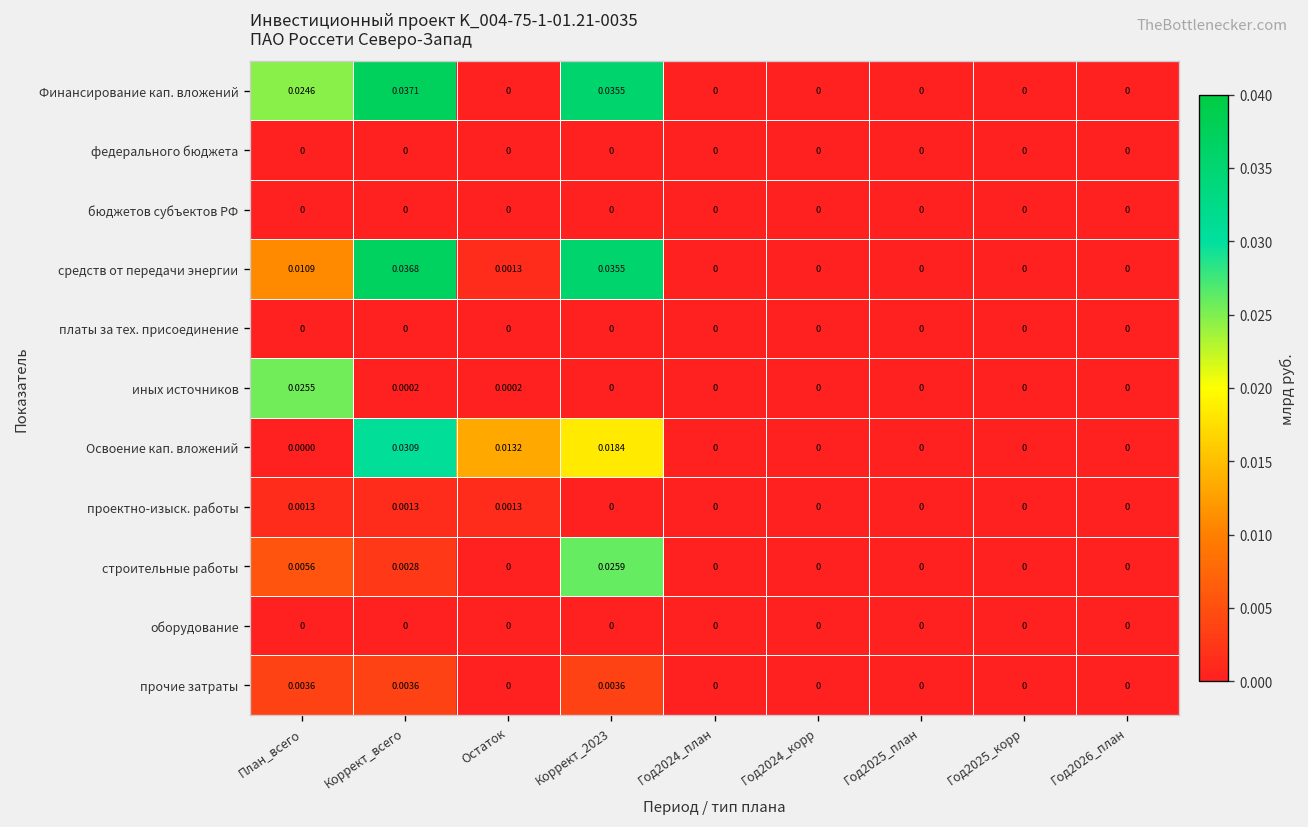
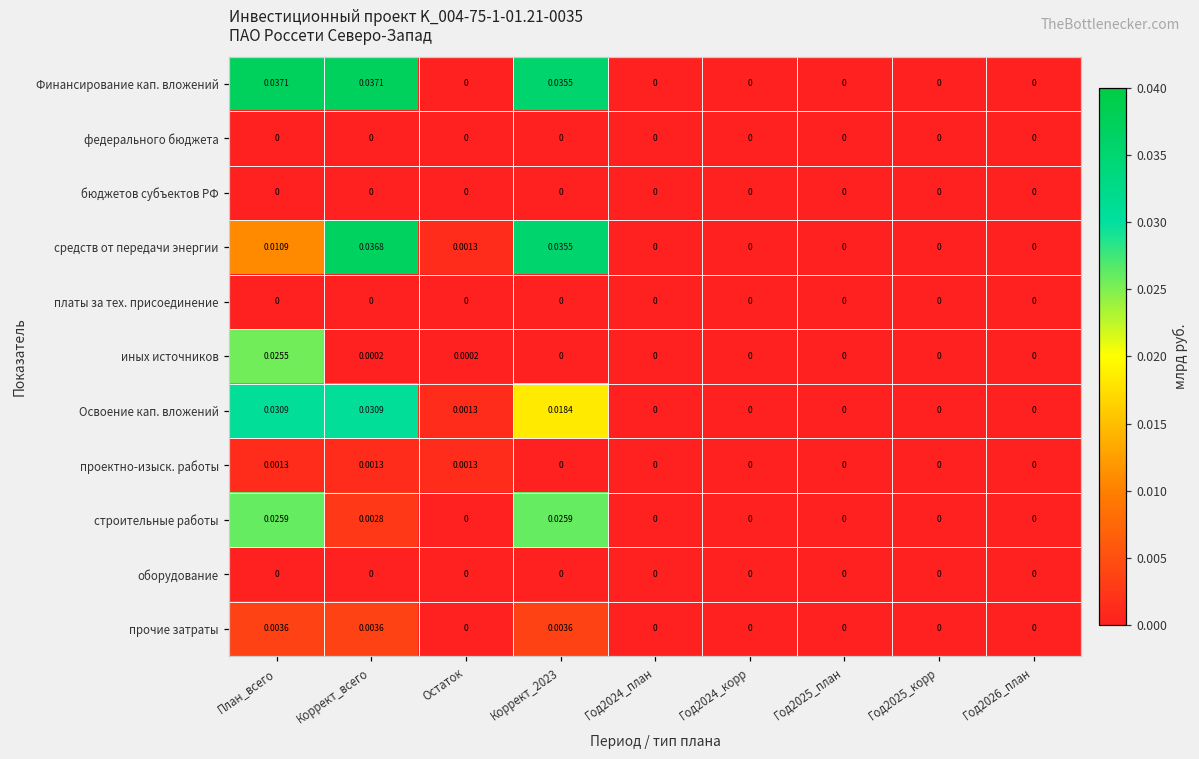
  {
    "Финансирование кап. вложений": {
-     "План_всего": 0.0246,
+     "План_всего": 0.0371,
      "Коррект_всего": 0.0371,
      "Остаток": 0,
      "Коррект_2023": 0.0355,
      "Год2024_план": 0,
      "Год2024_корр": 0,
      "Год2025_план": 0,
      "Год2025_корр": 0,
      "Год2026_план": 0
    },
    "федерального бюджета": {
      "План_всего": 0,
      "Коррект_всего": 0,
      "Остаток": 0,
      "Коррект_2023": 0,
      "Год2024_план": 0,
      "Год2024_корр": 0,
      "Год2025_план": 0,
      "Год2025_корр": 0,
      "Год2026_план": 0
    },
    "бюджетов субъектов РФ": {
      "План_всего": 0,
      "Коррект_всего": 0,
      "Остаток": 0,
      "Коррект_2023": 0,
      "Год2024_план": 0,
      "Год2024_корр": 0,
      "Год2025_план": 0,
      "Год2025_корр": 0,
      "Год2026_план": 0
    },
    "средств от передачи энергии": {
      "План_всего": 0.0109,
      "Коррект_всего": 0.0368,
      "Остаток": 0.0013,
      "Коррект_2023": 0.0355,
      "Год2024_план": 0,
      "Год2024_корр": 0,
      "Год2025_план": 0,
      "Год2025_корр": 0,
      "Год2026_план": 0
    },
    "платы за тех. присоединение": {
      "План_всего": 0,
      "Коррект_всего": 0,
      "Остаток": 0,
      "Коррект_2023": 0,
      "Год2024_план": 0,
      "Год2024_корр": 0,
      "Год2025_план": 0,
      "Год2025_корр": 0,
      "Год2026_план": 0
    },
    "иных источников": {
      "План_всего": 0.0255,
      "Коррект_всего": 0.0002,
      "Остаток": 0.0002,
      "Коррект_2023": 0,
      "Год2024_план": 0,
      "Год2024_корр": 0,
      "Год2025_план": 0,
      "Год2025_корр": 0,
      "Год2026_план": 0
    },
    "Освоение кап. вложений": {
-     "План_всего": 0.0000,
+     "План_всего": 0.0309,
      "Коррект_всего": 0.0309,
-     "Остаток": 0.0132,
+     "Остаток": 0.0013,
      "Коррект_2023": 0.0184,
      "Год2024_план": 0,
      "Год2024_корр": 0,
      "Год2025_план": 0,
      "Год2025_корр": 0,
      "Год2026_план": 0
    },
    "проектно-изыск. работы": {
      "План_всего": 0.0013,
      "Коррект_всего": 0.0013,
      "Остаток": 0.0013,
      "Коррект_2023": 0,
      "Год2024_план": 0,
      "Год2024_корр": 0,
      "Год2025_план": 0,
      "Год2025_корр": 0,
      "Год2026_план": 0
    },
    "строительные работы": {
-     "План_всего": 0.0056,
+     "План_всего": 0.0259,
      "Коррект_всего": 0.0028,
      "Остаток": 0,
      "Коррект_2023": 0.0259,
      "Год2024_план": 0,
      "Год2024_корр": 0,
      "Год2025_план": 0,
      "Год2025_корр": 0,
      "Год2026_план": 0
    },
    "оборудование": {
      "План_всего": 0,
      "Коррект_всего": 0,
      "Остаток": 0,
      "Коррект_2023": 0,
      "Год2024_план": 0,
      "Год2024_корр": 0,
      "Год2025_план": 0,
      "Год2025_корр": 0,
      "Год2026_план": 0
    },
    "прочие затраты": {
      "План_всего": 0.0036,
      "Коррект_всего": 0.0036,
      "Остаток": 0,
      "Коррект_2023": 0.0036,
      "Год2024_план": 0,
      "Год2024_корр": 0,
      "Год2025_план": 0,
      "Год2025_корр": 0,
      "Год2026_план": 0
    }
  }
